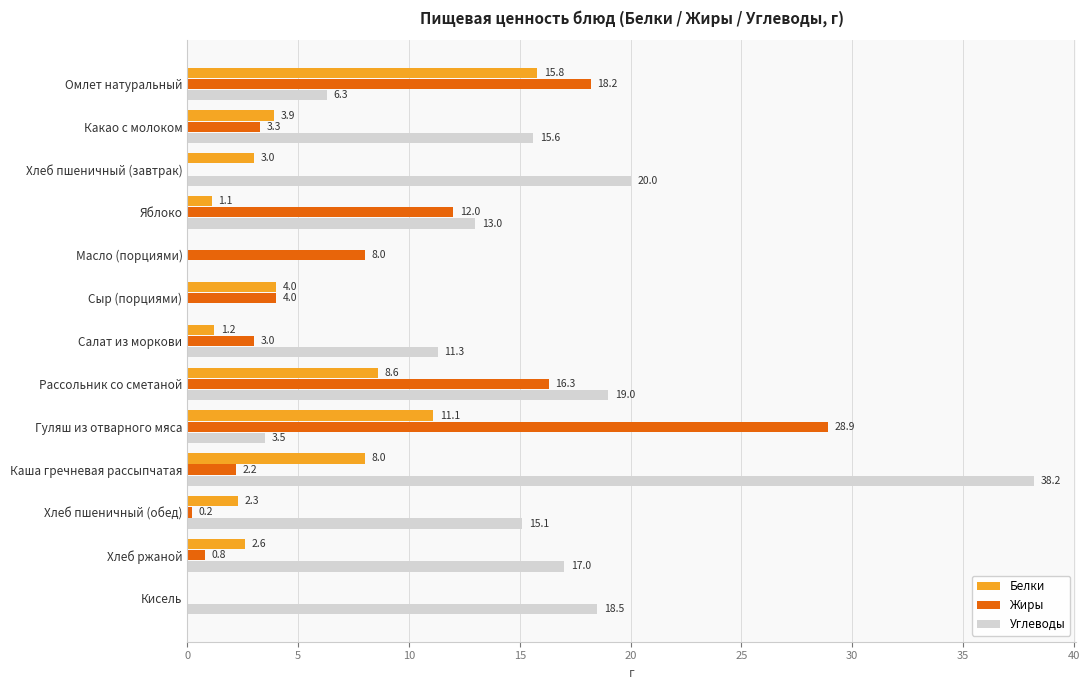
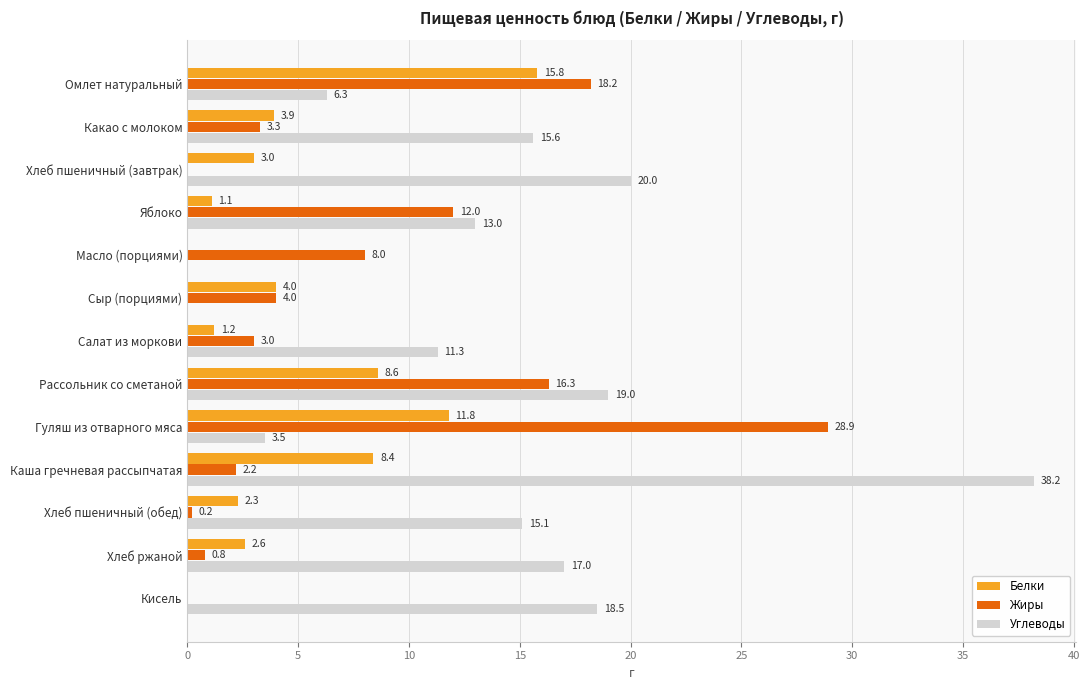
  {
    "Белки": {
      "Омлет натуральный": 15.8,
      "Какао с молоком": 3.9,
      "Хлеб пшеничный (завтрак)": 3.0,
      "Яблоко": 1.1,
      "Сыр (порциями)": 4.0,
      "Салат из моркови": 1.2,
      "Рассольник со сметаной": 8.6,
-     "Гуляш из отварного мяса": 11.1,
-     "Каша гречневая рассыпчатая": 8.0,
+     "Гуляш из отварного мяса": 11.8,
+     "Каша гречневая рассыпчатая": 8.4,
      "Хлеб пшеничный (обед)": 2.3,
      "Хлеб ржаной": 2.6
    },
    "Жиры": {
      "Омлет натуральный": 18.2,
      "Какао с молоком": 3.3,
      "Яблоко": 12.0,
      "Масло (порциями)": 8.0,
      "Сыр (порциями)": 4.0,
      "Салат из моркови": 3.0,
      "Рассольник со сметаной": 16.3,
      "Гуляш из отварного мяса": 28.9,
      "Каша гречневая рассыпчатая": 2.2,
      "Хлеб пшеничный (обед)": 0.2,
      "Хлеб ржаной": 0.8
    },
    "Углеводы": {
      "Омлет натуральный": 6.3,
      "Какао с молоком": 15.6,
      "Хлеб пшеничный (завтрак)": 20.0,
      "Яблоко": 13.0,
      "Салат из моркови": 11.3,
      "Рассольник со сметаной": 19.0,
      "Гуляш из отварного мяса": 3.5,
      "Каша гречневая рассыпчатая": 38.2,
      "Хлеб пшеничный (обед)": 15.1,
      "Хлеб ржаной": 17.0,
      "Кисель": 18.5
    }
  }
